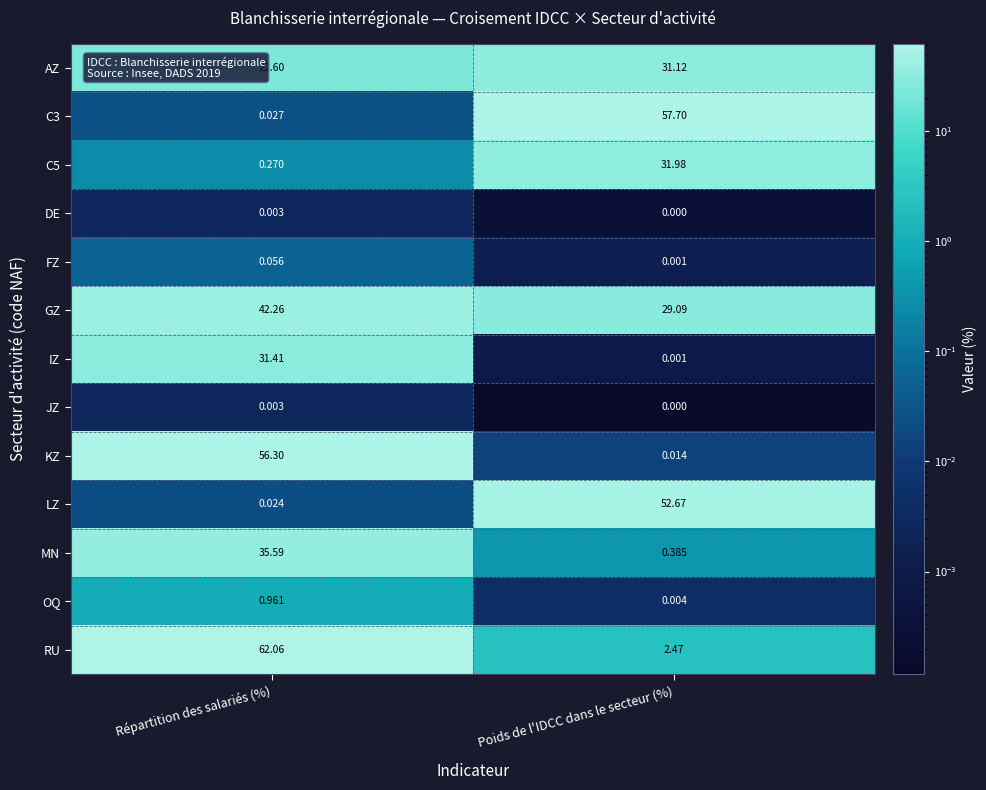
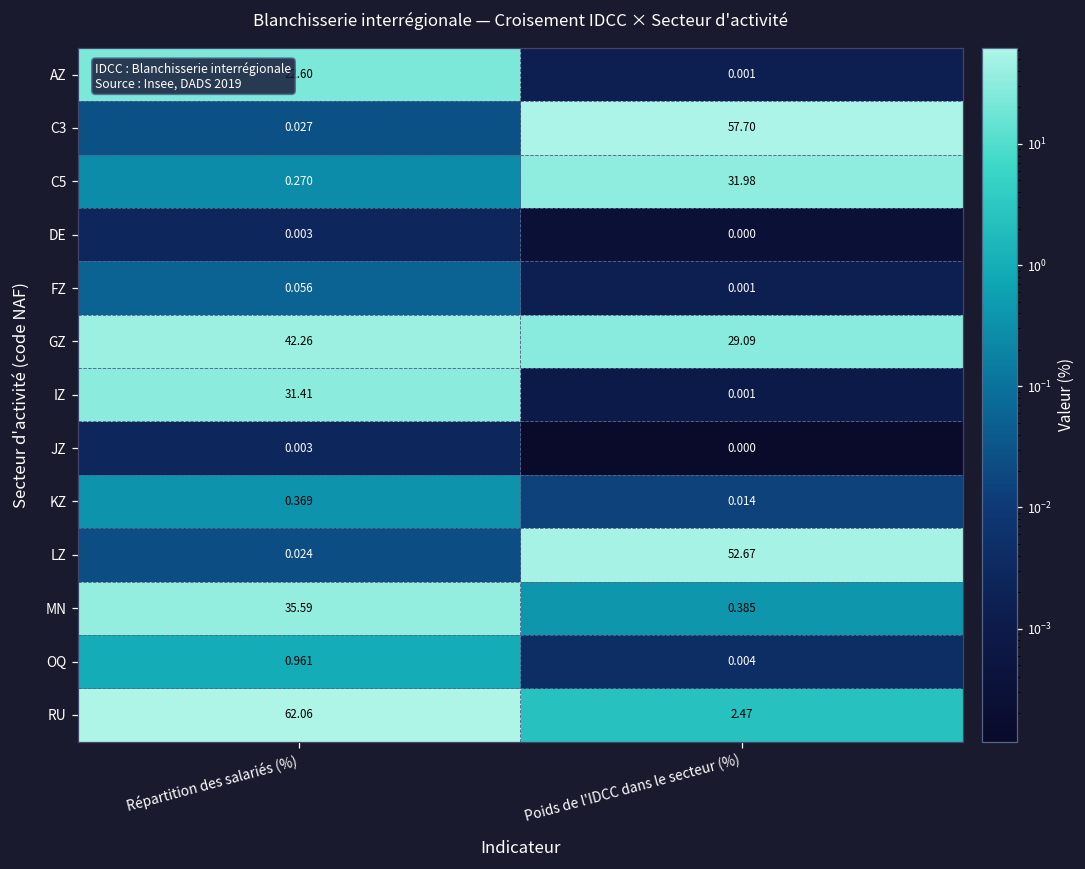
  {
    "AZ": {
-     "Poids de l'IDCC dans le secteur (%)": 31.12
+     "Poids de l'IDCC dans le secteur (%)": 0.001
    },
    "C3": {
      "Répartition des salariés (%)": 0.027,
      "Poids de l'IDCC dans le secteur (%)": 57.70
    },
    "C5": {
      "Répartition des salariés (%)": 0.270,
      "Poids de l'IDCC dans le secteur (%)": 31.98
    },
    "DE": {
      "Répartition des salariés (%)": 0.003,
      "Poids de l'IDCC dans le secteur (%)": 0.000
    },
    "FZ": {
      "Répartition des salariés (%)": 0.056,
      "Poids de l'IDCC dans le secteur (%)": 0.001
    },
    "GZ": {
      "Répartition des salariés (%)": 42.26,
      "Poids de l'IDCC dans le secteur (%)": 29.09
    },
    "IZ": {
      "Répartition des salariés (%)": 31.41,
      "Poids de l'IDCC dans le secteur (%)": 0.001
    },
    "JZ": {
      "Répartition des salariés (%)": 0.003,
      "Poids de l'IDCC dans le secteur (%)": 0.000
    },
    "KZ": {
-     "Répartition des salariés (%)": 56.30,
+     "Répartition des salariés (%)": 0.369,
      "Poids de l'IDCC dans le secteur (%)": 0.014
    },
    "LZ": {
      "Répartition des salariés (%)": 0.024,
      "Poids de l'IDCC dans le secteur (%)": 52.67
    },
    "MN": {
      "Répartition des salariés (%)": 35.59,
      "Poids de l'IDCC dans le secteur (%)": 0.385
    },
    "OQ": {
      "Répartition des salariés (%)": 0.961,
      "Poids de l'IDCC dans le secteur (%)": 0.004
    },
    "RU": {
      "Répartition des salariés (%)": 62.06,
      "Poids de l'IDCC dans le secteur (%)": 2.47
    }
  }
